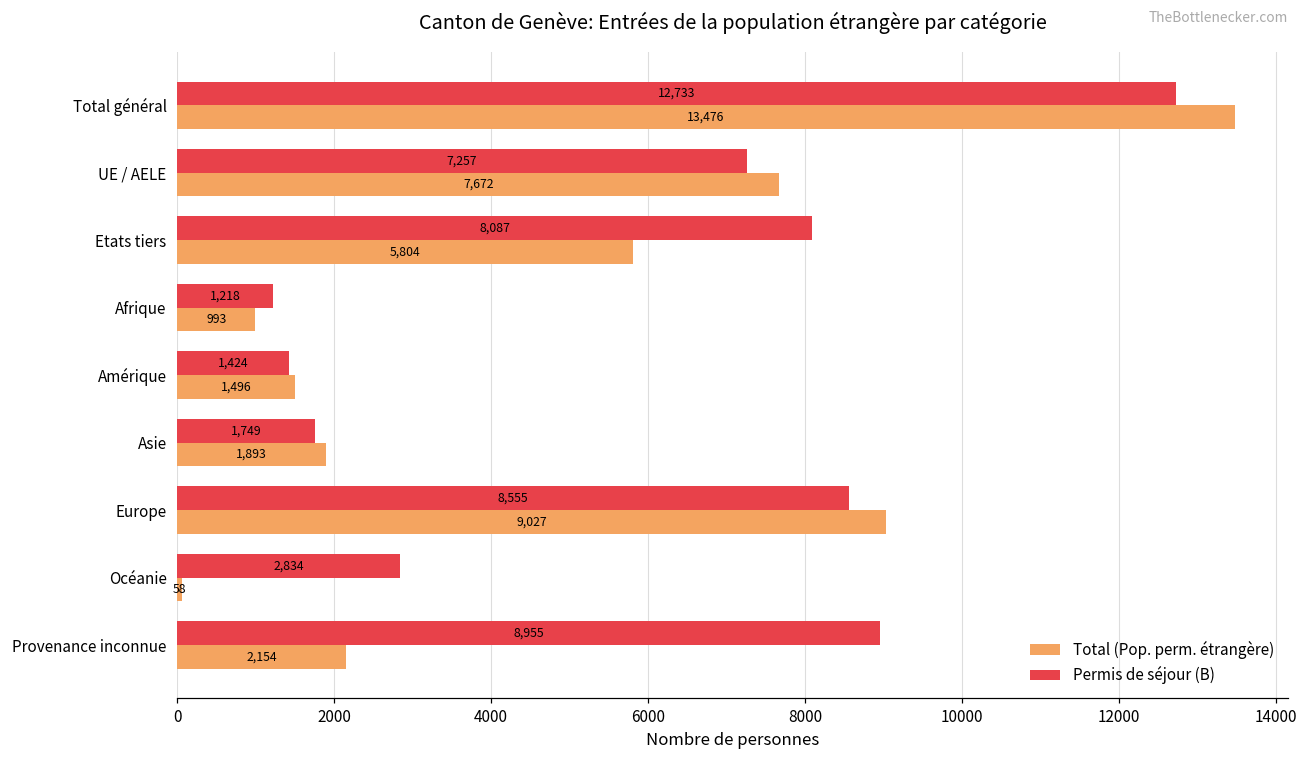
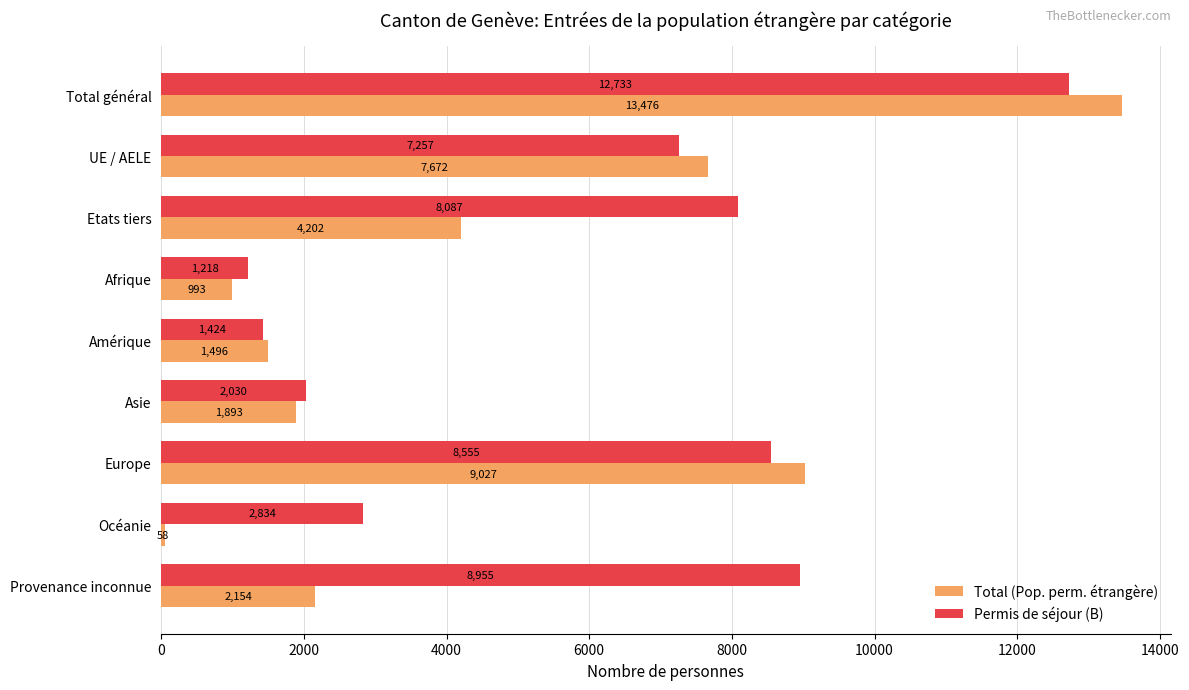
  {
    "Total (Pop. perm. étrangère)": {
      "Total général": "13,476",
      "UE / AELE": "7,672",
-     "Etats tiers": "5,804",
+     "Etats tiers": "4,202",
      "Afrique": "993",
      "Amérique": "1,496",
      "Asie": "1,893",
      "Europe": "9,027",
      "Océanie": "58",
      "Provenance inconnue": "2,154"
    },
    "Permis de séjour (B)": {
      "Total général": "12,733",
      "UE / AELE": "7,257",
      "Etats tiers": "8,087",
      "Afrique": "1,218",
      "Amérique": "1,424",
-     "Asie": "1,749",
+     "Asie": "2,030",
      "Europe": "8,555",
      "Océanie": "2,834",
      "Provenance inconnue": "8,955"
    }
  }
